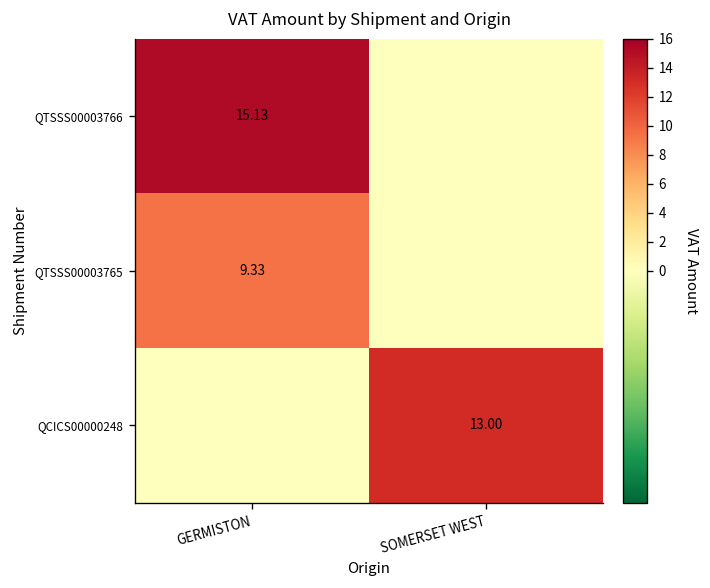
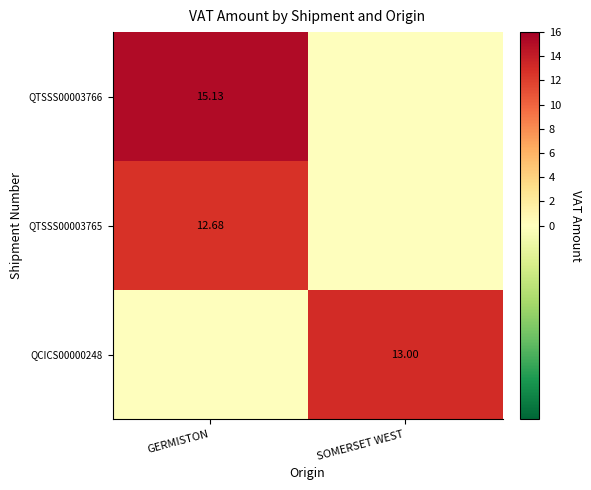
  {
    "QTSSS00003766": {
      "GERMISTON": 15.13
    },
    "QTSSS00003765": {
-     "GERMISTON": 9.33
+     "GERMISTON": 12.68
    },
    "QCICS00000248": {
      "SOMERSET WEST": 13.00
    }
  }
